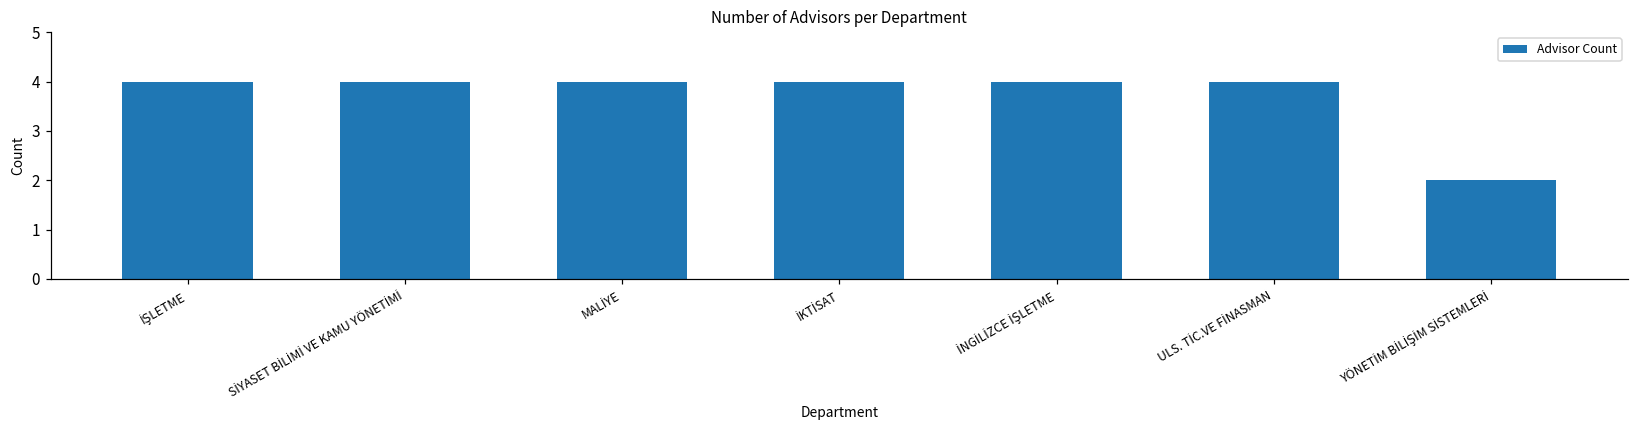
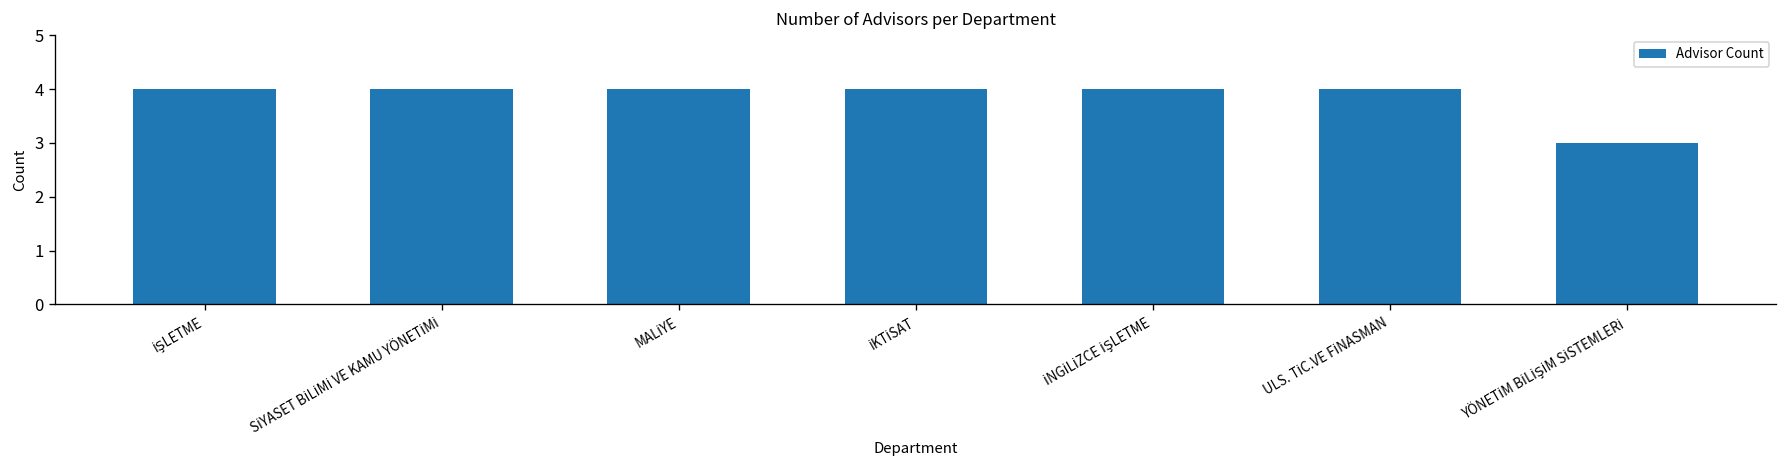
  {
    "İŞLETME": 4,
    "SİYASET BİLİMİ VE KAMU YÖNETİMİ": 4,
    "MALİYE": 4,
    "İKTİSAT": 4,
    "İNGİLİZCE İŞLETME": 4,
    "ULS. TİC.VE FİNASMAN": 4,
-   "YÖNETİM BİLİŞİM SİSTEMLERİ": 2
+   "YÖNETİM BİLİŞİM SİSTEMLERİ": 3
  }
